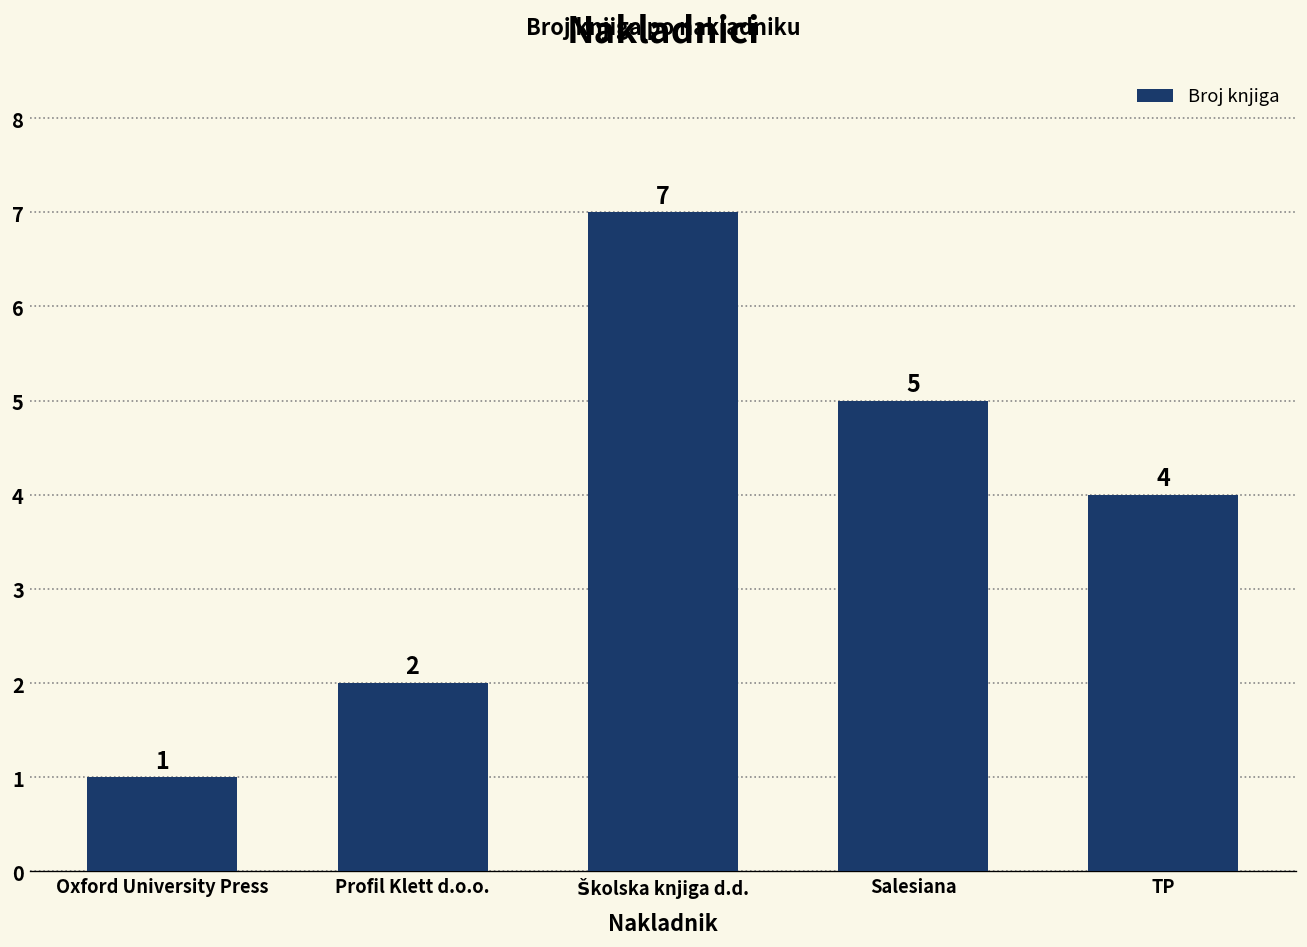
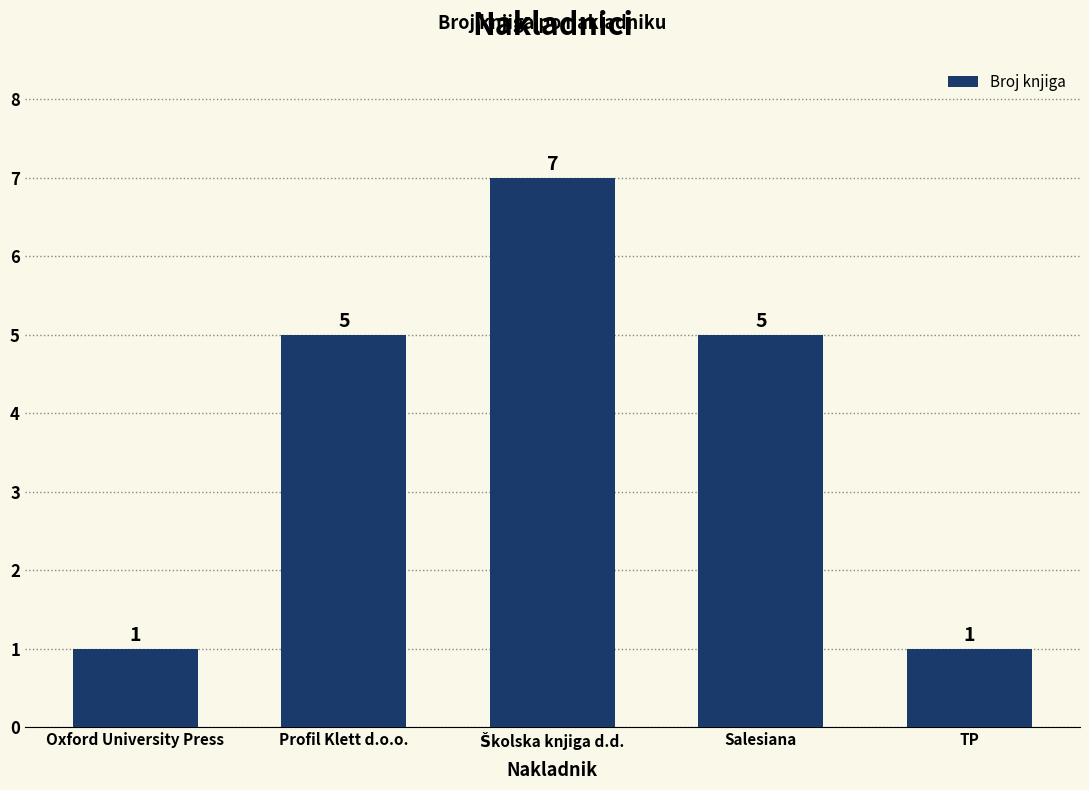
  {
    "Oxford University Press": 1,
-   "Profil Klett d.o.o.": 2,
+   "Profil Klett d.o.o.": 5,
    "Školska knjiga d.d.": 7,
    "Salesiana": 5,
-   "TP": 4
+   "TP": 1
  }
